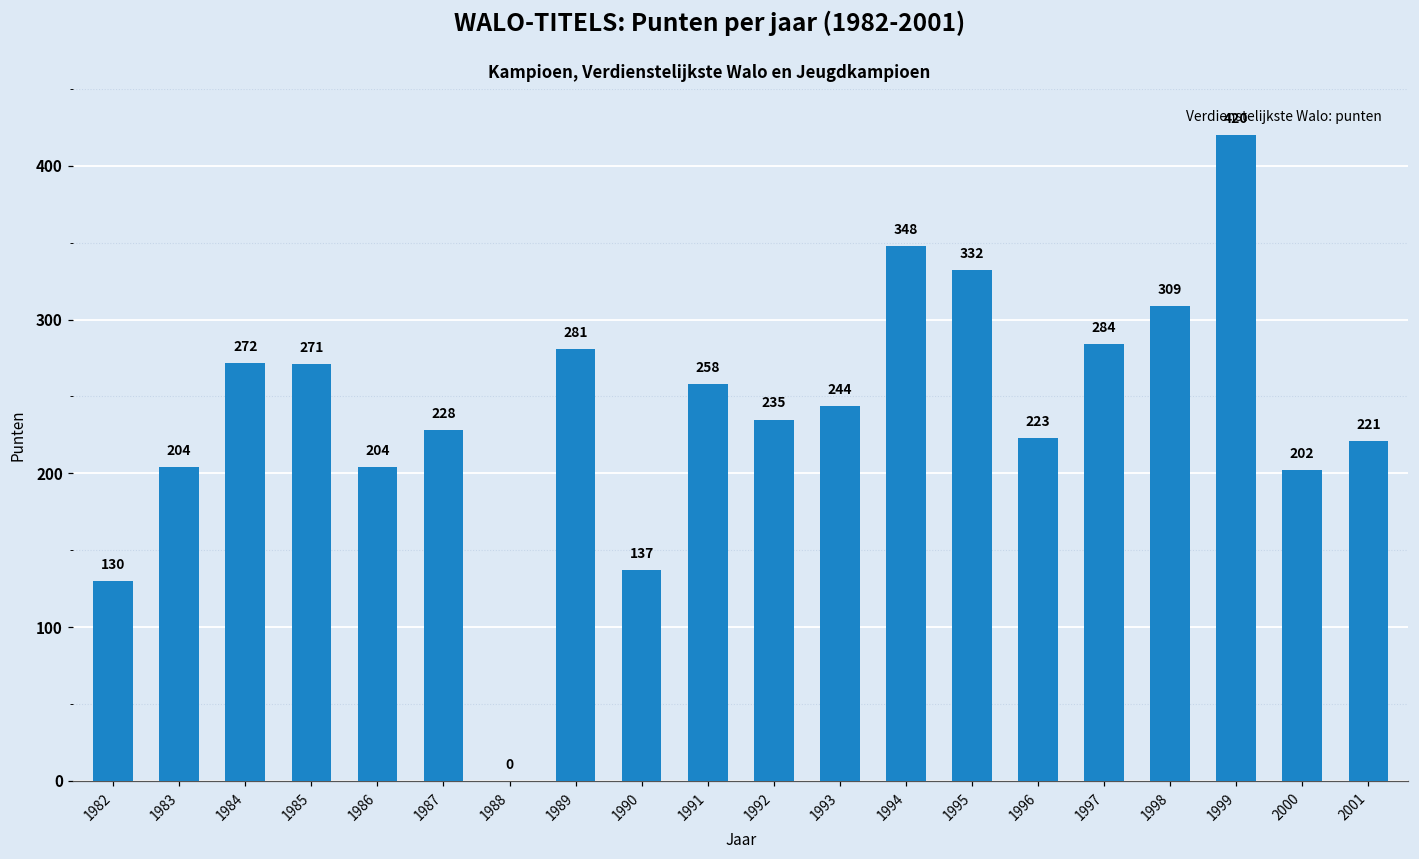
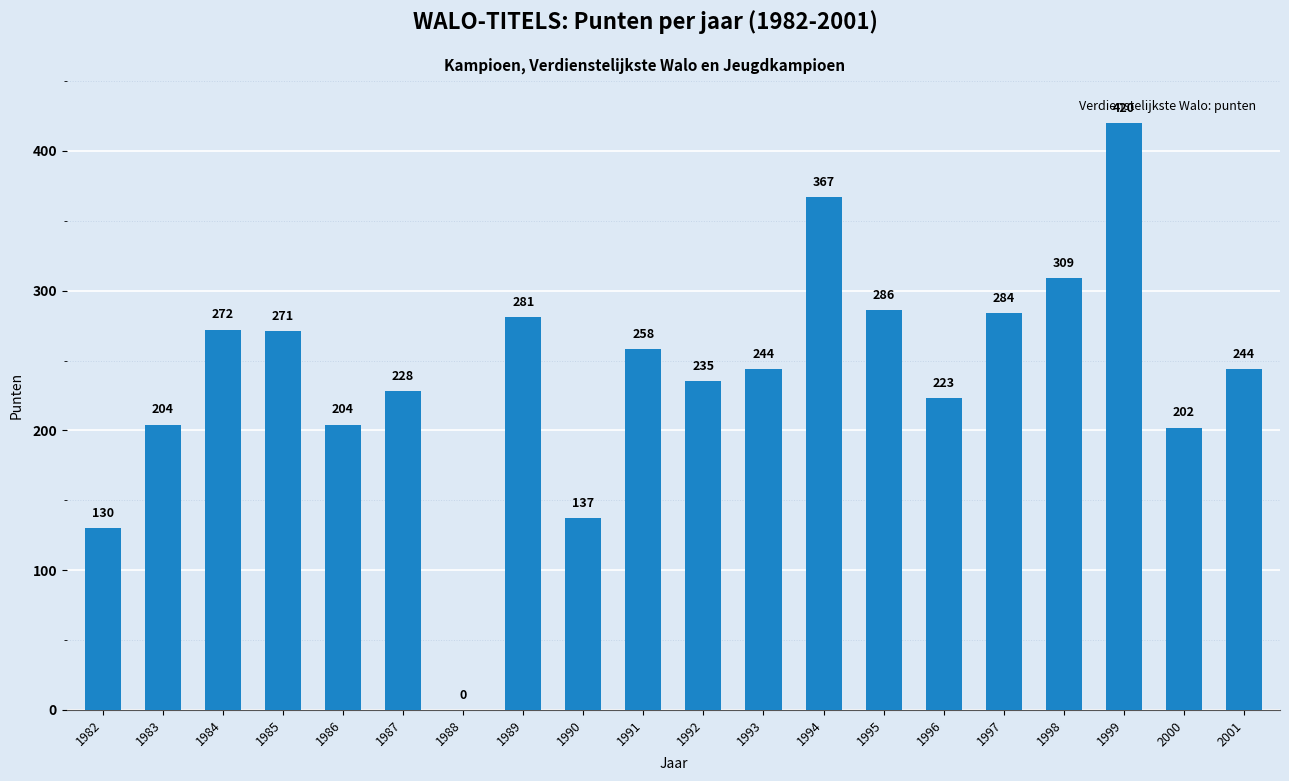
  {
    "1982": 130,
    "1983": 204,
    "1984": 272,
    "1985": 271,
    "1986": 204,
    "1987": 228,
    "1988": 0,
    "1989": 281,
    "1990": 137,
    "1991": 258,
    "1992": 235,
    "1993": 244,
-   "1994": 348,
-   "1995": 332,
+   "1994": 367,
+   "1995": 286,
    "1996": 223,
    "1997": 284,
    "1998": 309,
    "2000": 202,
-   "2001": 221
+   "2001": 244
  }
